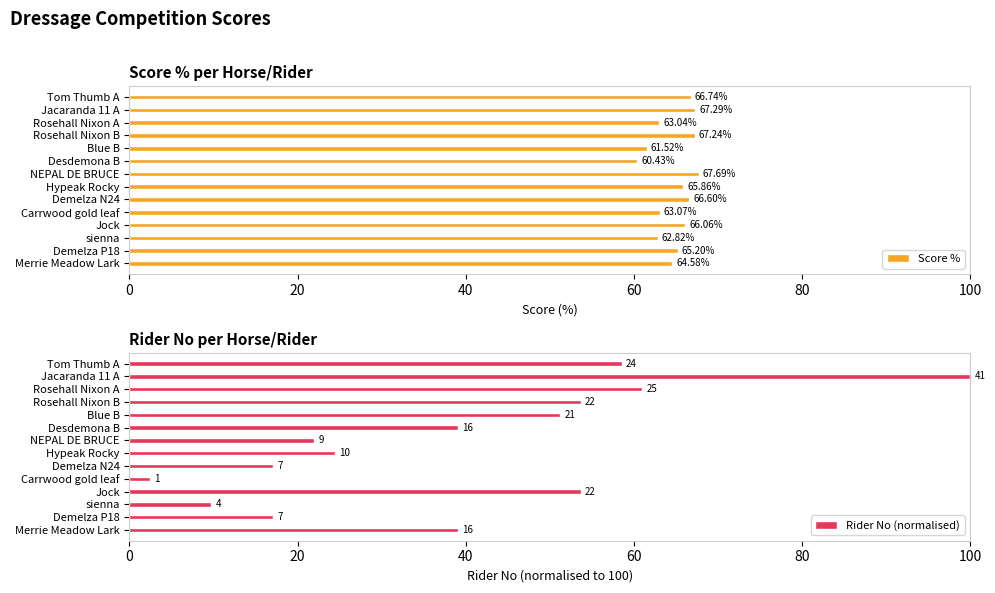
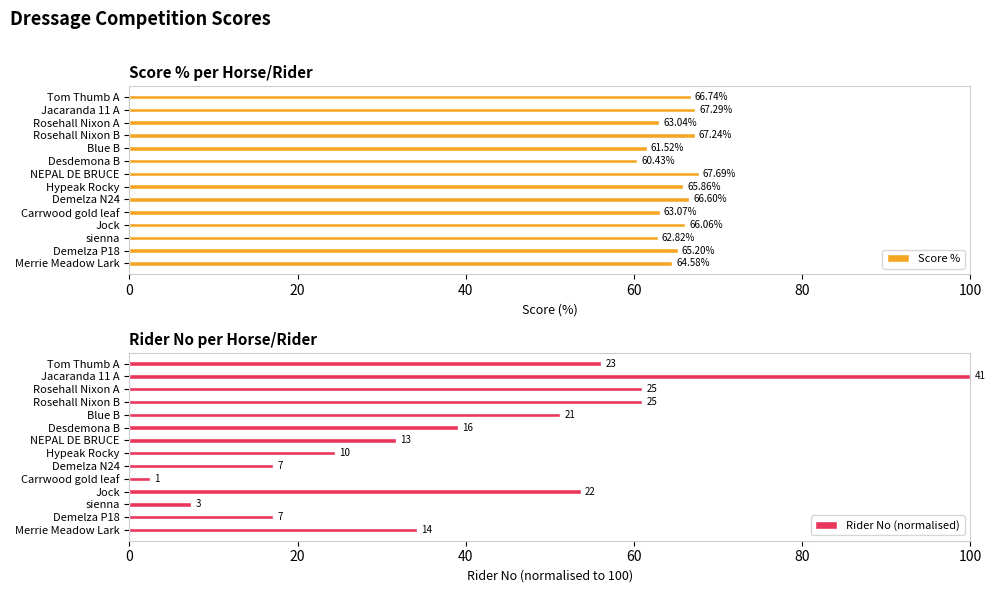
  {
    "Score % per Horse/Rider": {
      "Tom Thumb A": "66.74%",
      "Jacaranda 11 A": "67.29%",
      "Rosehall Nixon A": "63.04%",
      "Rosehall Nixon B": "67.24%",
      "Blue B": "61.52%",
      "Desdemona B": "60.43%",
      "NEPAL DE BRUCE": "67.69%",
      "Hypeak Rocky": "65.86%",
      "Demelza N24": "66.60%",
      "Carrwood gold leaf": "63.07%",
      "Jock": "66.06%",
      "sienna": "62.82%",
      "Demelza P18": "65.20%",
      "Merrie Meadow Lark": "64.58%"
    },
    "Rider No per Horse/Rider": {
-     "Tom Thumb A": "24",
-     "Rosehall Nixon B": "22",
-     "NEPAL DE BRUCE": "9",
-     "sienna": "4",
-     "Merrie Meadow Lark": "16"
+     "Tom Thumb A": "23",
+     "Rosehall Nixon B": "25",
+     "NEPAL DE BRUCE": "13",
+     "sienna": "3",
+     "Merrie Meadow Lark": "14"
    }
  }
